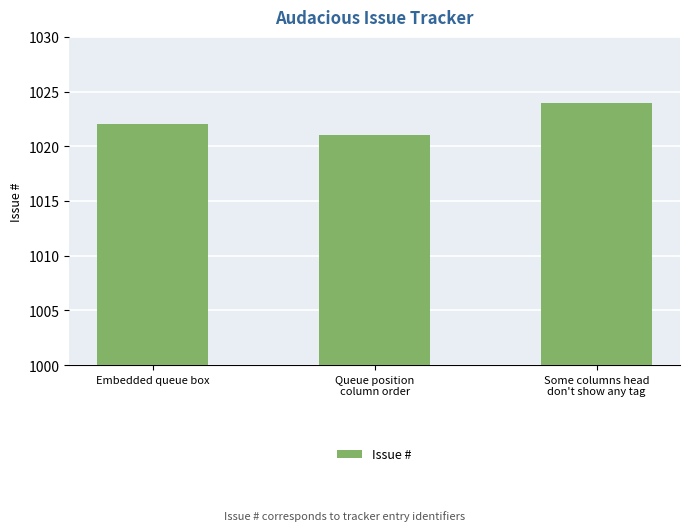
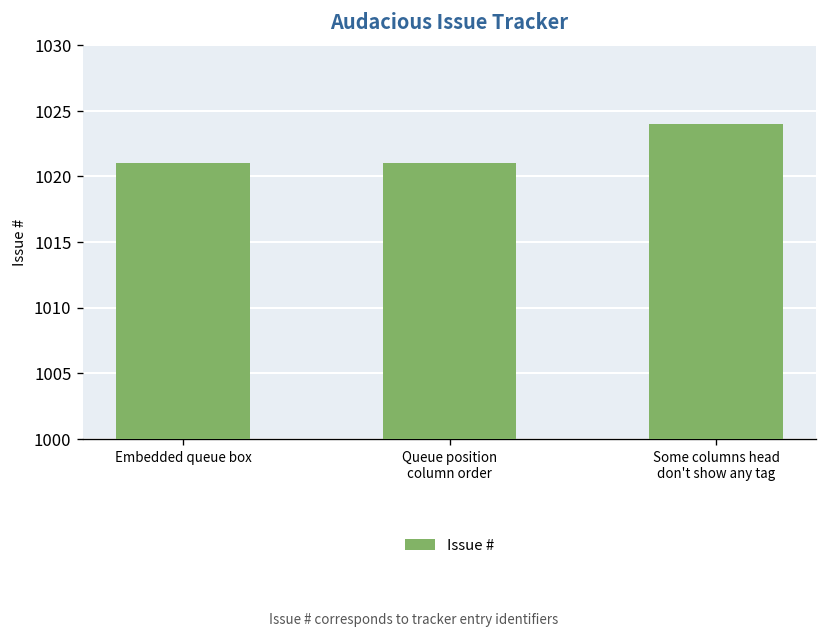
  {
-   "Embedded queue box": 1022,
+   "Embedded queue box": 1021,
    "Queue position column order": 1021,
    "Some columns head don't show any tag": 1024
  }
